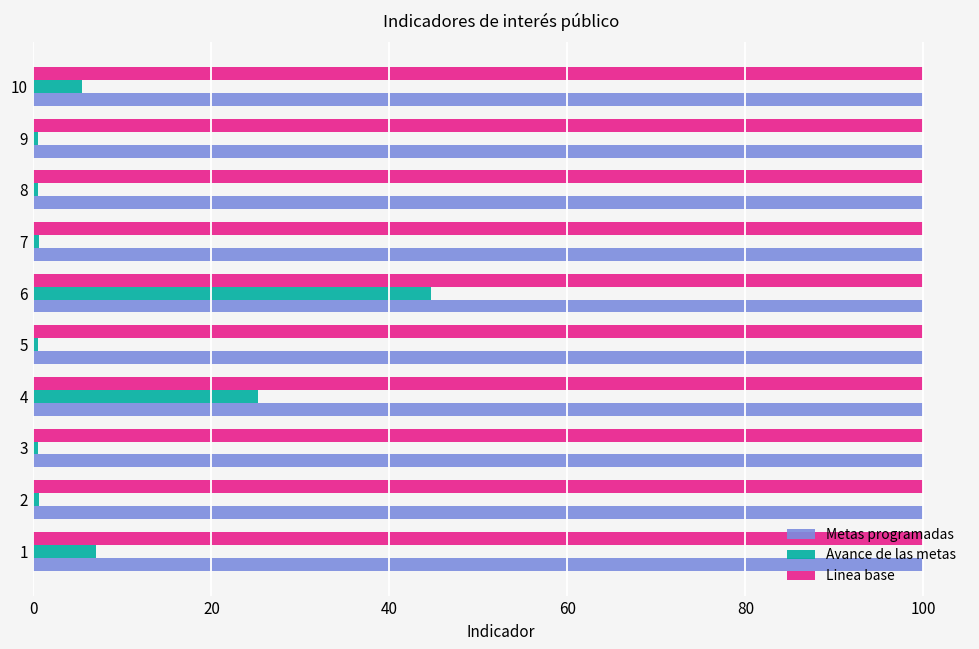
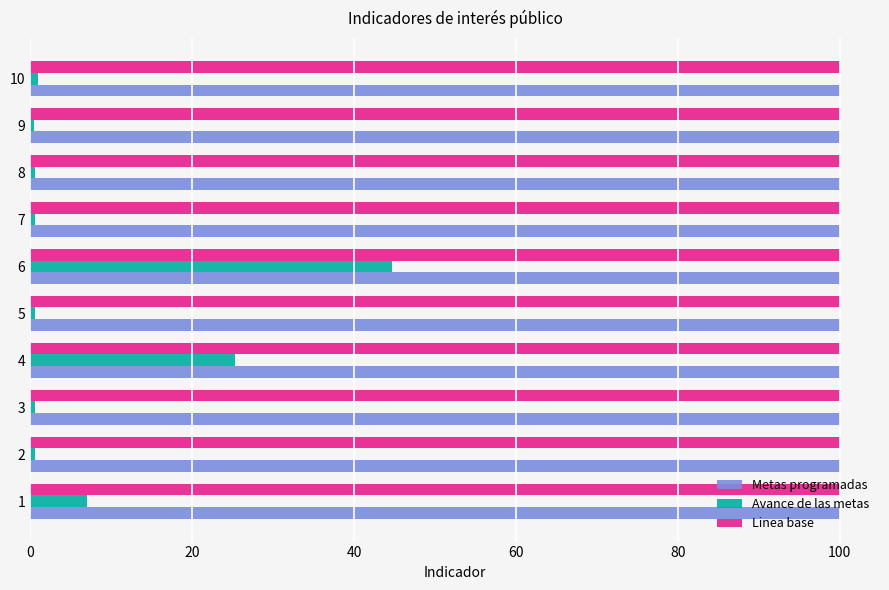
  {
    "Metas programadas": {
      "10": 100,
      "9": 100,
      "8": 100,
      "7": 100,
      "6": 100,
      "5": 100,
      "4": 100,
      "3": 100,
      "2": 100,
      "1": 100
    },
    "Avance de las metas": {
-     "10": 5,
+     "10": 1,
      "9": 0,
      "8": 1,
      "7": 1,
      "6": 45,
      "5": 1,
      "4": 25,
      "3": 1,
      "2": 1,
      "1": 7
    },
    "Linea base": {
      "10": 100,
      "9": 100,
      "8": 100,
      "7": 100,
      "6": 100,
      "5": 100,
      "4": 100,
      "3": 100,
      "2": 100,
      "1": 100
    }
  }
